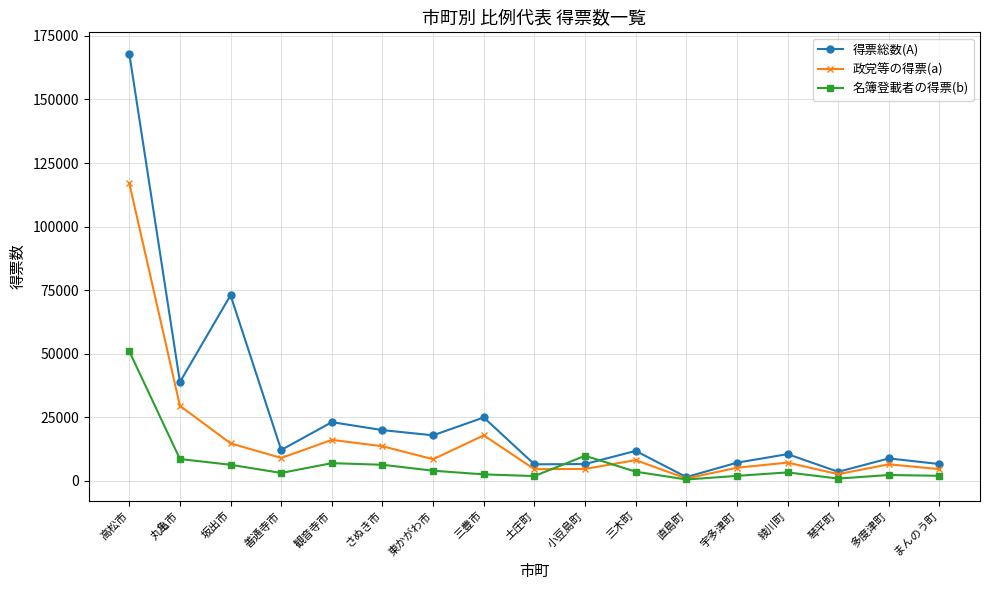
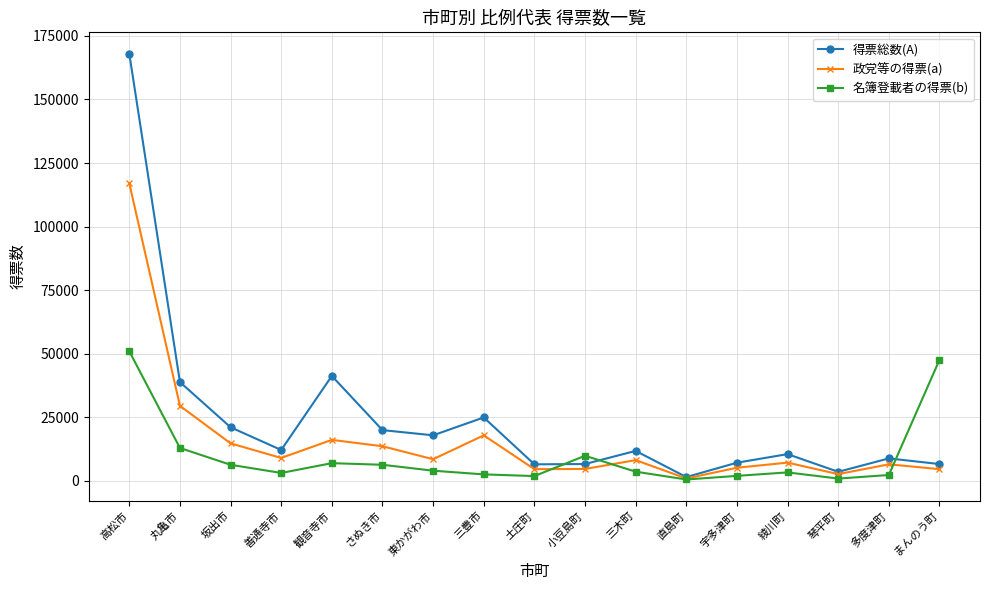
  {
    "得票総数(A)": {
      "高松市": 168000,
      "丸亀市": 39000,
-     "坂出市": 73000,
+     "坂出市": 21000,
      "善通寺市": 12000,
-     "観音寺市": 23000,
+     "観音寺市": 41000,
      "さぬき市": 20000,
      "東かがわ市": 18000,
      "三豊市": 25000,
      "土庄町": 7000,
      "小豆島町": 7000,
      "三木町": 12000,
      "宇多津町": 7000,
      "綾川町": 11000,
      "多度津町": 9000,
      "まんのう町": 7000
    },
    "政党等の得票(a)": {
      "高松市": 117000,
      "丸亀市": 30000,
      "坂出市": 15000,
      "善通寺市": 9000,
      "観音寺市": 16000,
      "さぬき市": 14000,
      "東かがわ市": 9000,
      "三豊市": 18000,
      "土庄町": 5000,
      "小豆島町": 5000,
      "三木町": 8000,
      "宇多津町": 5000,
      "綾川町": 7000,
      "多度津町": 7000,
      "まんのう町": 5000
    },
    "名簿登載者の得票(b)": {
      "高松市": 51000,
-     "丸亀市": 9000,
+     "丸亀市": 13000,
      "坂出市": 6000,
      "善通寺市": 3000,
      "観音寺市": 7000,
      "さぬき市": 6000,
      "東かがわ市": 4000,
      "三豊市": 3000,
      "土庄町": 2000,
      "小豆島町": 10000,
      "三木町": 4000,
      "宇多津町": 2000,
      "綾川町": 3000,
      "琴平町": 1000,
      "多度津町": 2000,
-     "まんのう町": 2000
+     "まんのう町": 48000
    }
  }
